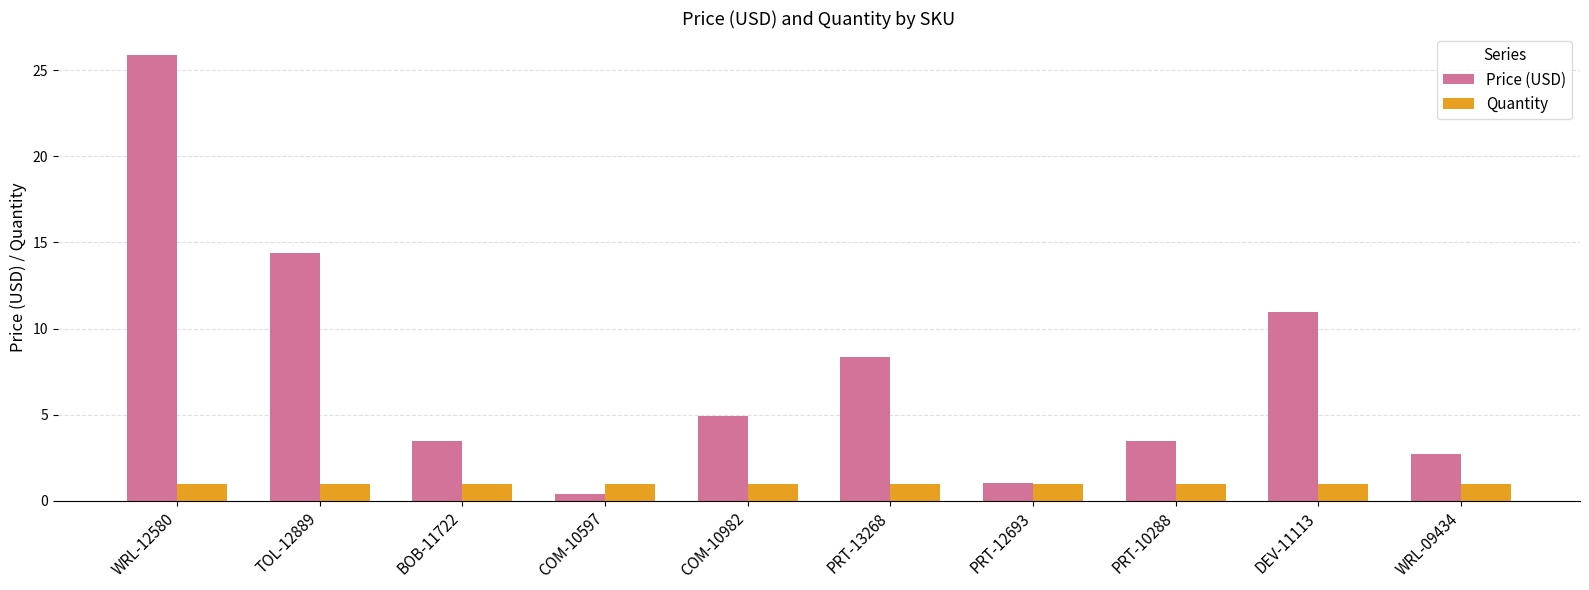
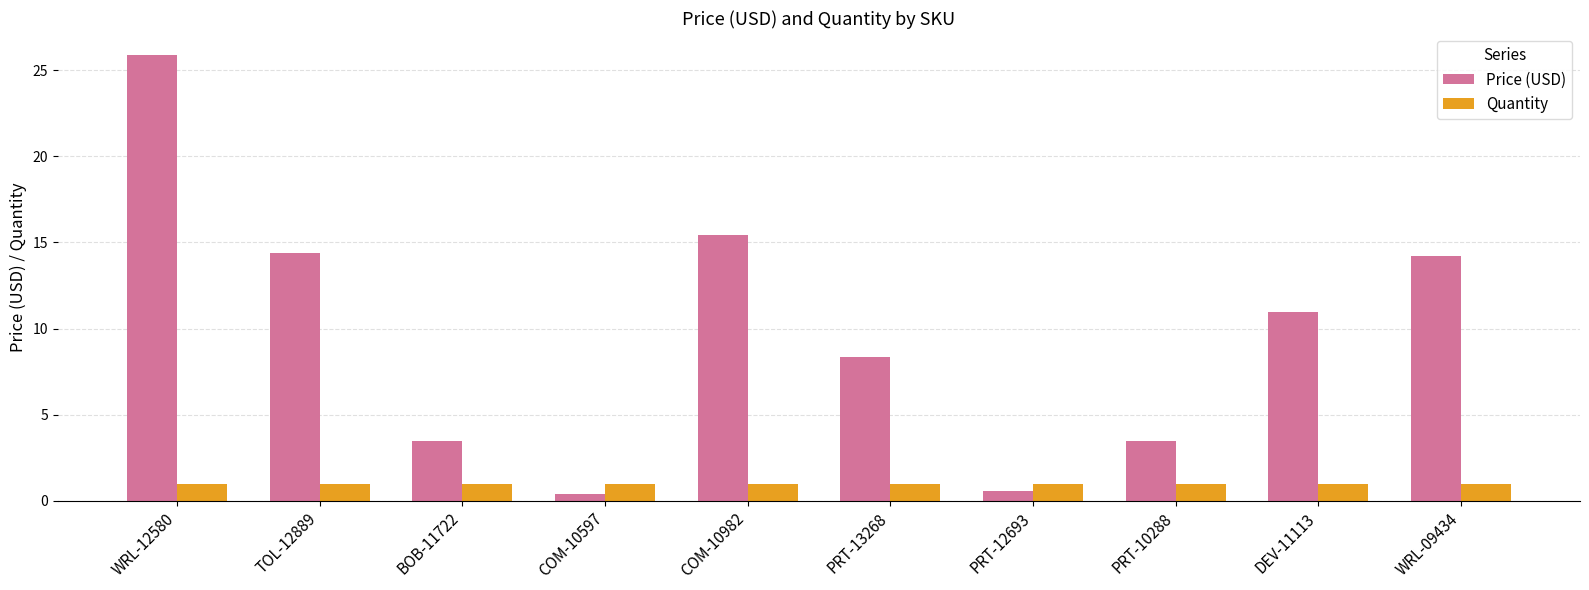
  {
    "Price (USD)": {
      "WRL-12580": 25.9,
      "TOL-12889": 14.4,
      "BOB-11722": 3.5,
      "COM-10597": 0.4,
-     "COM-10982": 5.0,
+     "COM-10982": 15.4,
      "PRT-13268": 8.3,
-     "PRT-12693": 1.1,
+     "PRT-12693": 0.6,
      "PRT-10288": 3.5,
      "DEV-11113": 11.0,
-     "WRL-09434": 2.7
+     "WRL-09434": 14.2
    },
    "Quantity": {
      "WRL-12580": 1.0,
      "TOL-12889": 1.0,
      "BOB-11722": 1.0,
      "COM-10597": 1.0,
      "COM-10982": 1.0,
      "PRT-13268": 1.0,
      "PRT-12693": 1.0,
      "PRT-10288": 1.0,
      "DEV-11113": 1.0,
      "WRL-09434": 1.0
    }
  }
